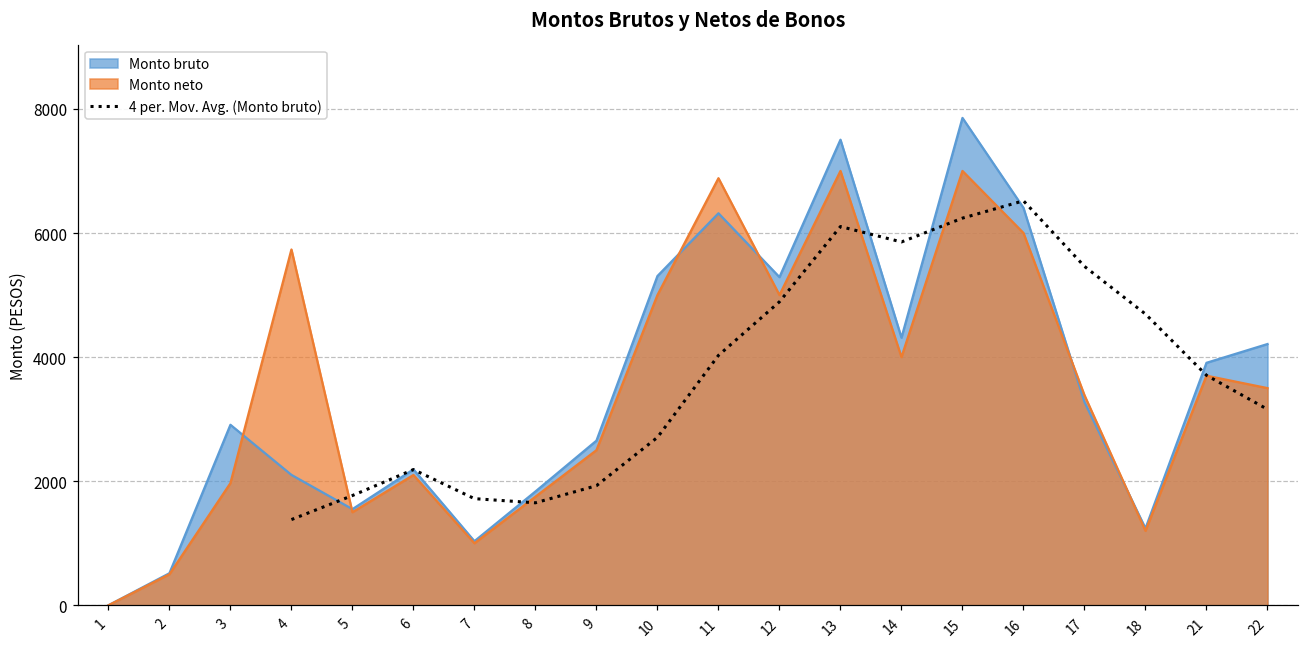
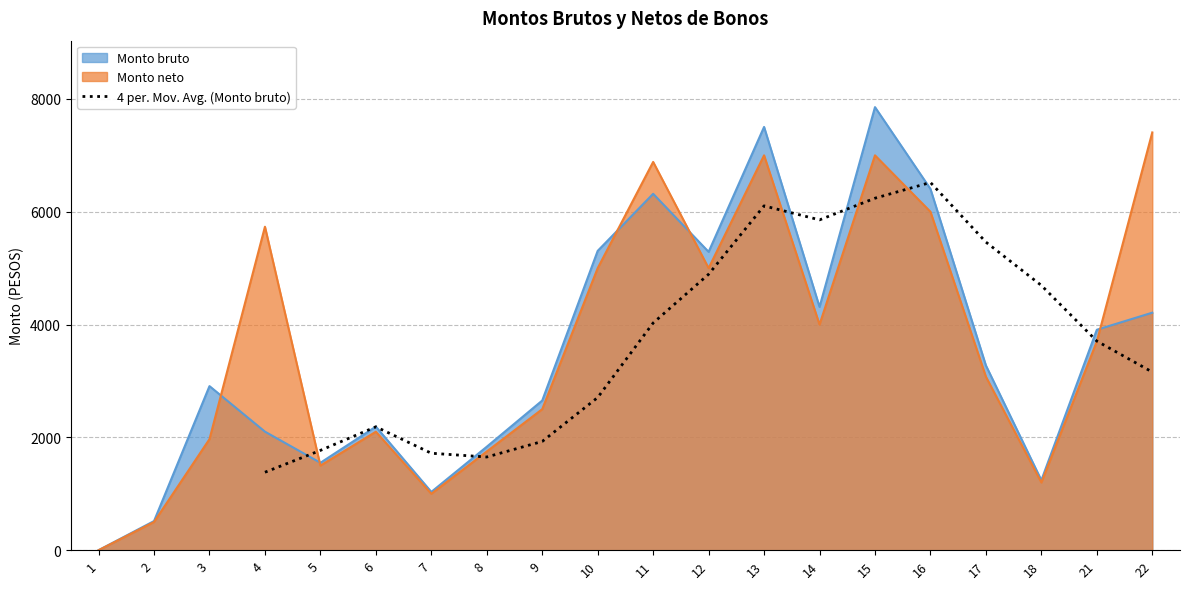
  {
    "Monto bruto": {
      "3": 2900,
      "4": 2100,
      "5": 1500,
      "8": 1800,
      "9": 2700,
      "10": 5300,
      "11": 6300,
      "12": 5300,
      "13": 7500,
      "14": 4300,
      "15": 7900,
      "16": 6400,
      "17": 3300,
      "21": 3900,
      "22": 4200
    },
    "Monto neto": {
      "3": 2000,
      "4": 5700,
      "5": 1500,
      "6": 2100,
      "8": 1800,
      "9": 2500,
      "10": 5000,
      "11": 6900,
      "12": 5000,
      "13": 7000,
      "14": 4000,
      "15": 7000,
      "16": 6000,
-     "17": 3400,
-     "22": 3500
+     "17": 3100,
+     "22": 7400
    },
    "4 per. Mov. Avg. (Monto bruto)": {
      "4": 1400,
      "5": 1800,
      "7": 1700,
      "8": 1700,
      "9": 1900,
      "10": 2700,
      "11": 4000,
      "12": 4900,
      "13": 6100,
      "14": 5900,
      "15": 6200,
      "16": 6500,
      "17": 5500,
      "18": 4700,
      "22": 3200
    }
  }
